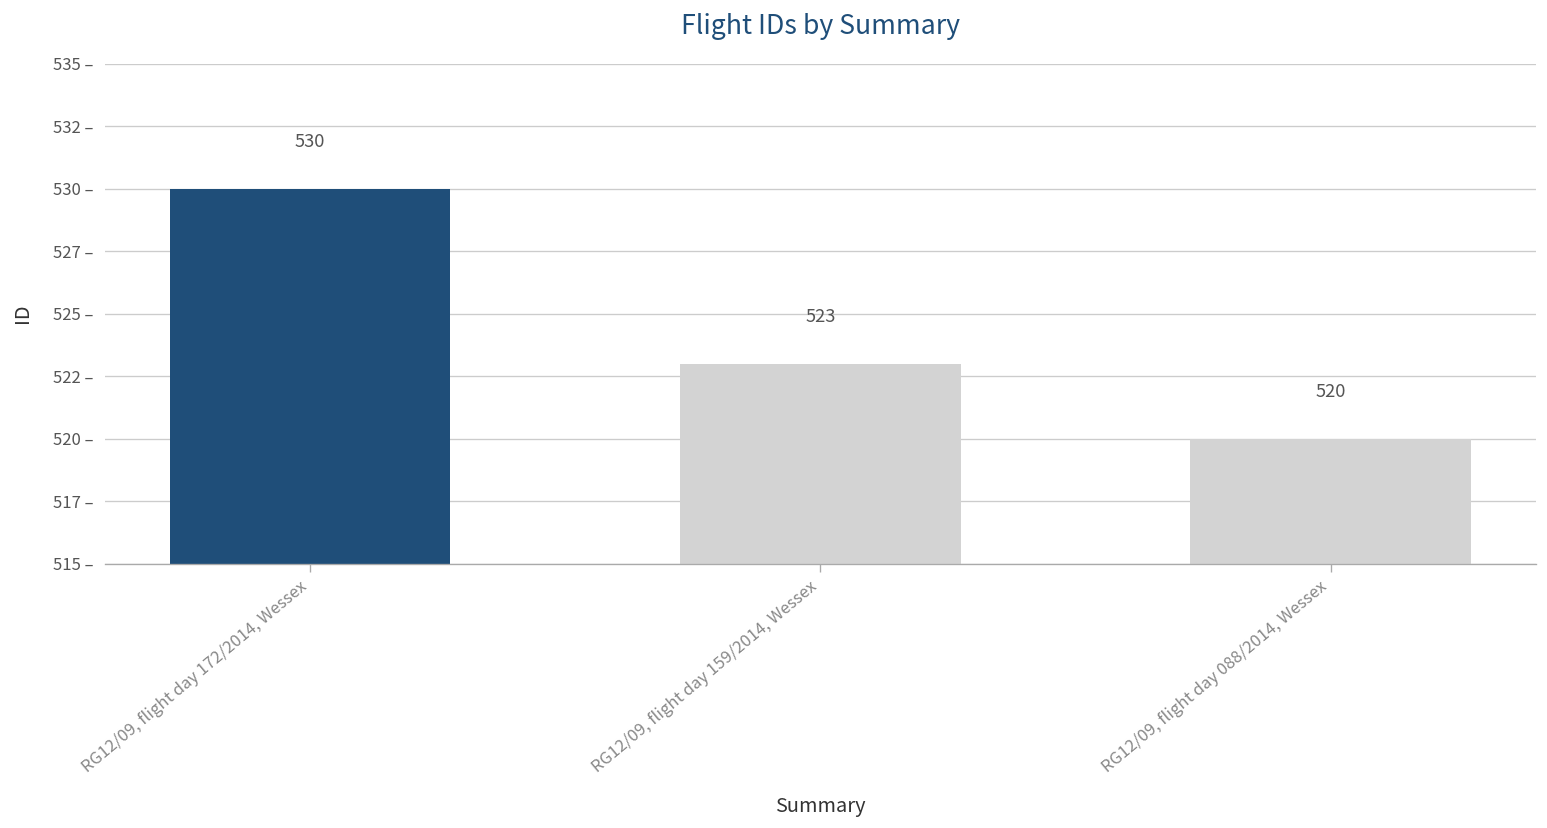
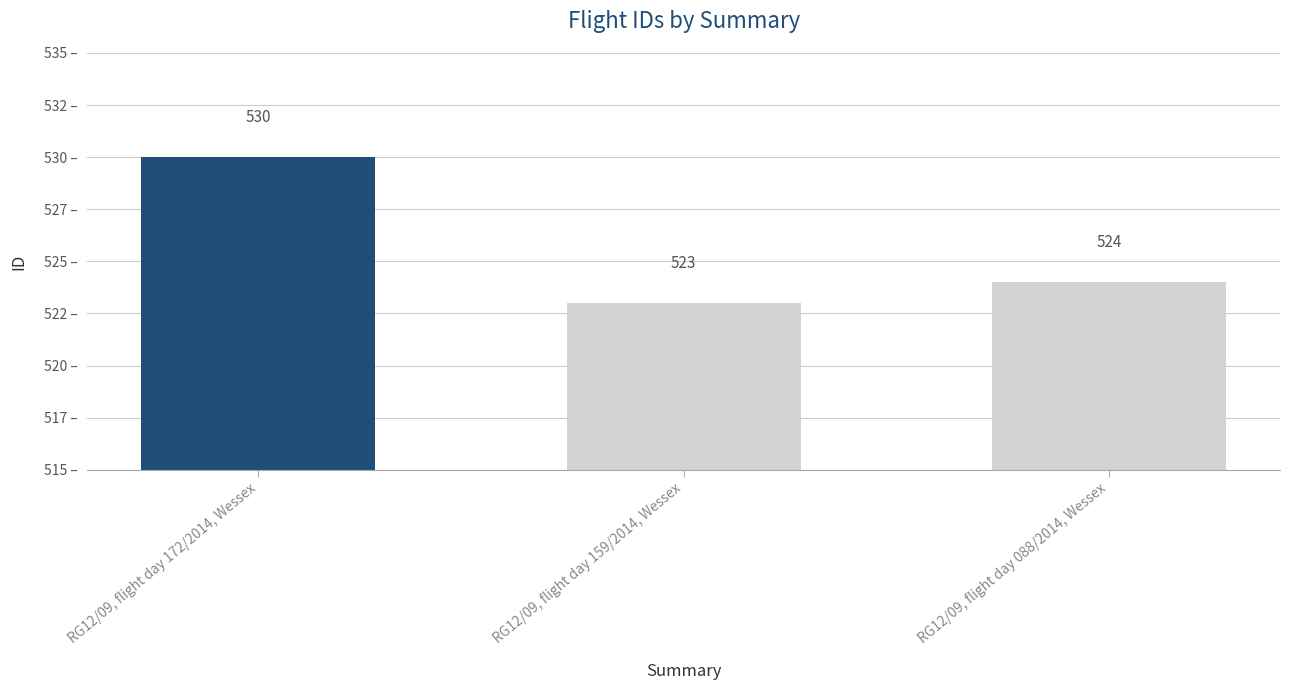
  {
-   "RG12/09, flight day 088/2014, Wessex": 520
+   "RG12/09, flight day 088/2014, Wessex": 524
  }
